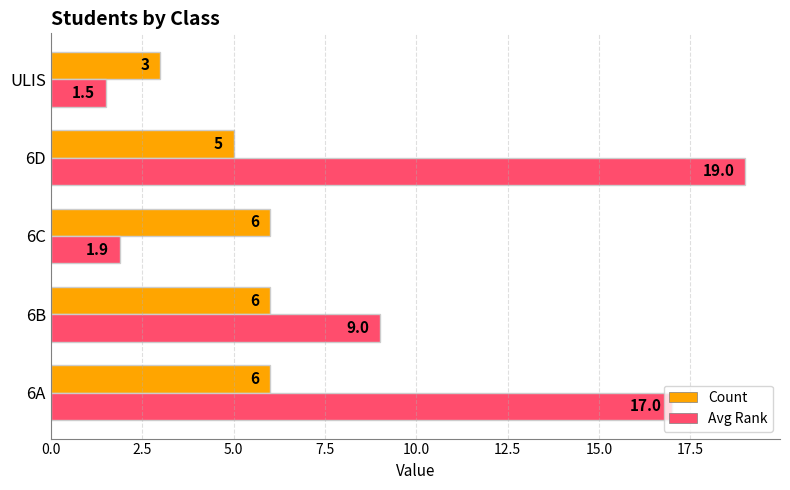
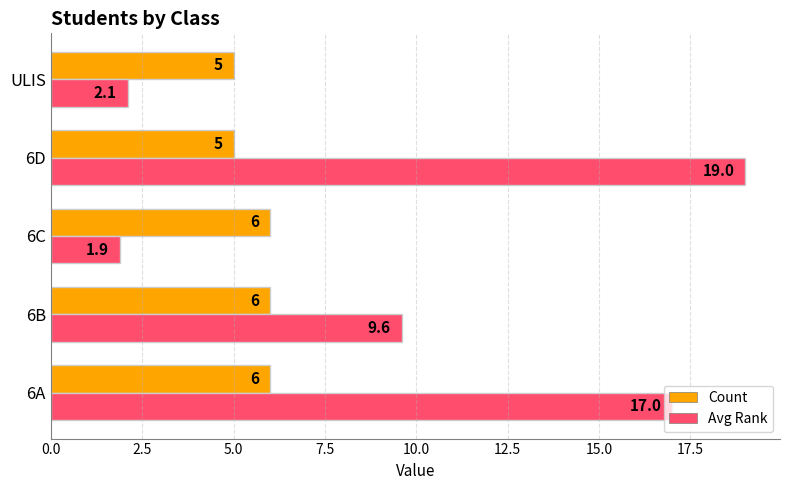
  {
    "Count": {
-     "ULIS": 3,
+     "ULIS": 5,
      "6D": 5,
      "6C": 6,
      "6B": 6,
      "6A": 6
    },
    "Avg Rank": {
-     "ULIS": 1.5,
+     "ULIS": 2.1,
      "6D": 19.0,
      "6C": 1.9,
-     "6B": 9.0
+     "6B": 9.6
    }
  }
